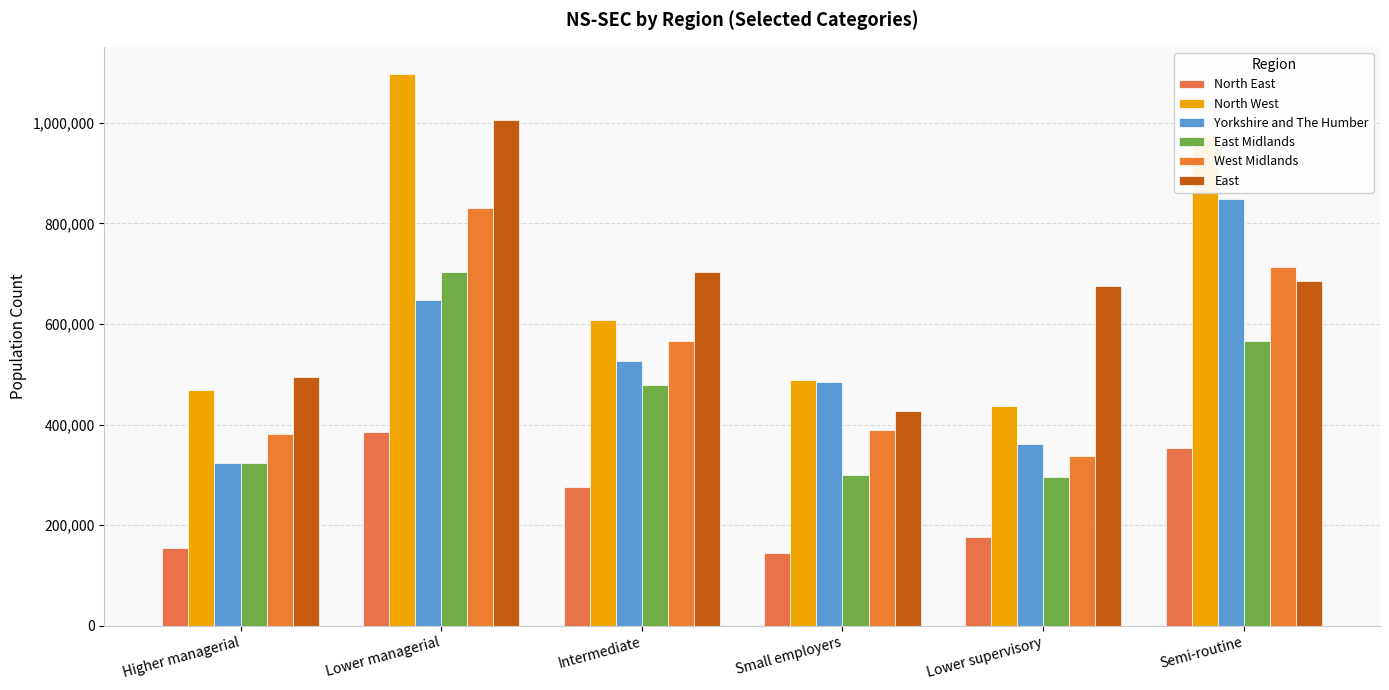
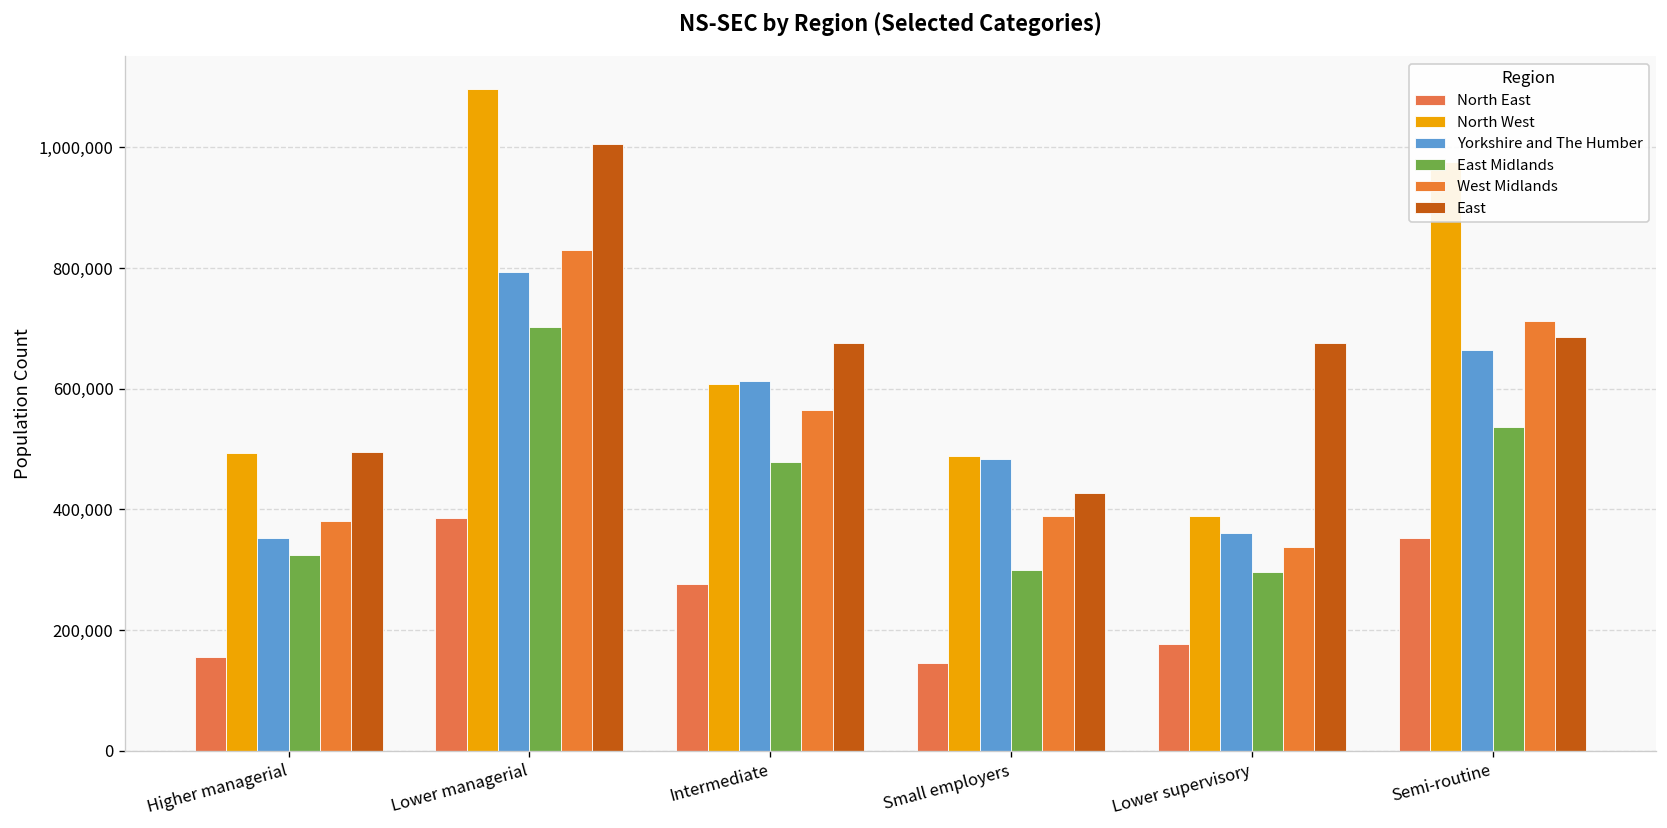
  {
    "North West": {
-     "Higher managerial": "470,000",
+     "Higher managerial": "490,000",
      "Lower managerial": "1,100,000",
      "Intermediate": "610,000",
      "Small employers": "490,000",
-     "Lower supervisory": "440,000"
+     "Lower supervisory": "390,000"
    },
    "Yorkshire and The Humber": {
-     "Higher managerial": "320,000",
-     "Lower managerial": "650,000",
-     "Intermediate": "530,000",
+     "Higher managerial": "350,000",
+     "Lower managerial": "790,000",
+     "Intermediate": "610,000",
      "Small employers": "480,000",
      "Lower supervisory": "360,000",
-     "Semi-routine": "850,000"
+     "Semi-routine": "660,000"
    },
    "East Midlands": {
      "Higher managerial": "320,000",
      "Lower managerial": "700,000",
      "Intermediate": "480,000",
      "Small employers": "300,000",
      "Lower supervisory": "300,000",
-     "Semi-routine": "570,000"
+     "Semi-routine": "540,000"
    },
    "East": {
      "Higher managerial": "500,000",
      "Lower managerial": "1,010,000",
-     "Intermediate": "700,000",
+     "Intermediate": "680,000",
      "Small employers": "430,000",
      "Lower supervisory": "680,000",
      "Semi-routine": "690,000"
    }
  }
